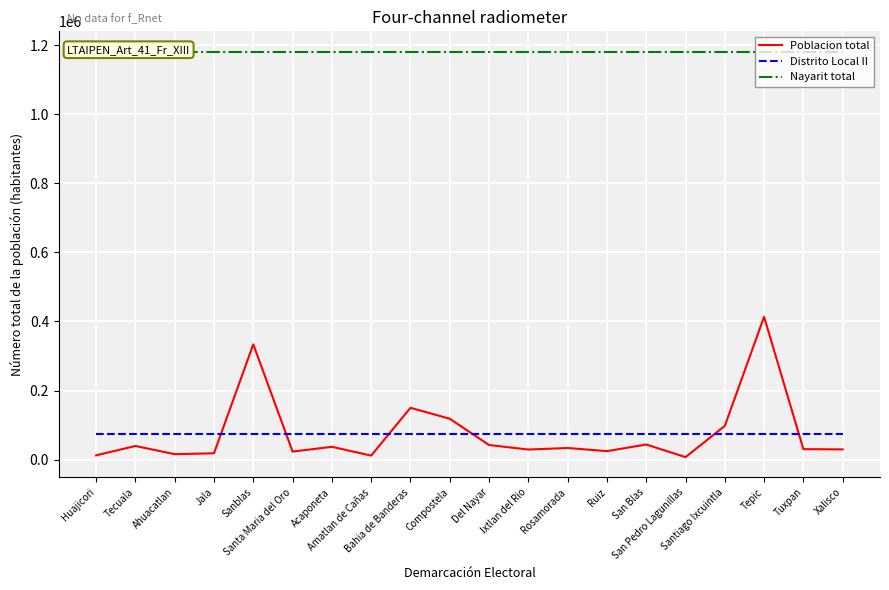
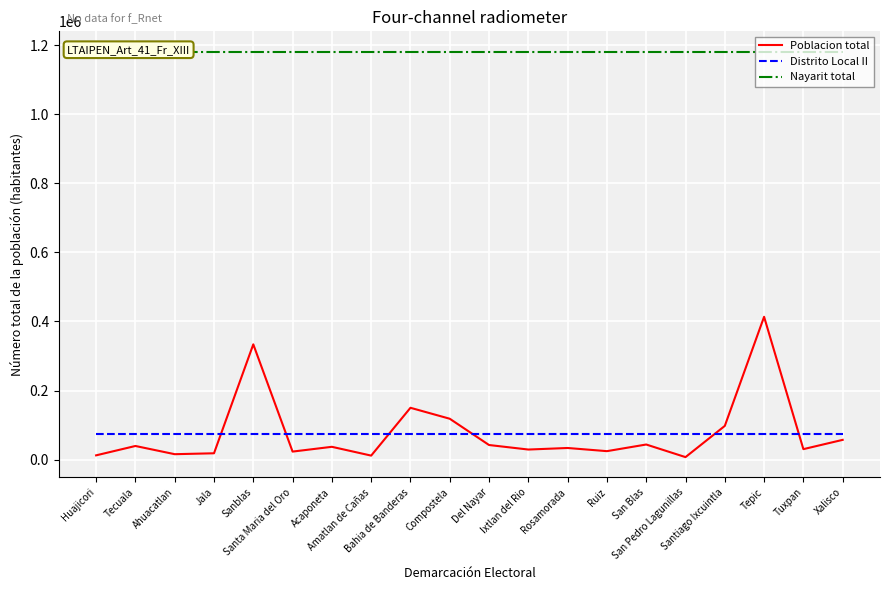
  {
    "Poblacion total": {
      "Huajicori": 10000,
      "Tecuala": 40000,
      "Ahuacatlan": 20000,
      "Jala": 20000,
      "Sanblas": 330000,
      "Santa Maria del Oro": 20000,
      "Acaponeta": 40000,
      "Amatlan de Cañas": 10000,
      "Bahia de Banderas": 150000,
      "Compostela": 120000,
      "Del Nayar": 40000,
      "Ixtlan del Rio": 30000,
      "Rosamorada": 30000,
      "Ruiz": 20000,
      "San Blas": 40000,
      "San Pedro Lagunillas": 10000,
      "Santiago Ixcuintla": 100000,
      "Tepic": 410000,
      "Tuxpan": 30000,
-     "Xalisco": 30000
+     "Xalisco": 60000
    },
    "Distrito Local II": {
      "Huajicori": 70000,
      "Tecuala": 70000,
      "Ahuacatlan": 70000,
      "Jala": 70000,
      "Sanblas": 70000,
      "Santa Maria del Oro": 70000,
      "Acaponeta": 70000,
      "Amatlan de Cañas": 70000,
      "Bahia de Banderas": 70000,
      "Compostela": 70000,
      "Del Nayar": 70000,
      "Ixtlan del Rio": 70000,
      "Rosamorada": 70000,
      "Ruiz": 70000,
      "San Blas": 70000,
      "San Pedro Lagunillas": 70000,
      "Santiago Ixcuintla": 70000,
      "Tepic": 70000,
      "Tuxpan": 70000,
      "Xalisco": 70000
    },
    "Nayarit total": {
      "Jala": 1180000,
      "Sanblas": 1180000,
      "Santa Maria del Oro": 1180000,
      "Acaponeta": 1180000,
      "Amatlan de Cañas": 1180000,
      "Bahia de Banderas": 1180000,
      "Compostela": 1180000,
      "Del Nayar": 1180000,
      "Ixtlan del Rio": 1180000,
      "Rosamorada": 1180000,
      "Ruiz": 1180000,
      "San Blas": 1180000,
      "San Pedro Lagunillas": 1180000,
      "Santiago Ixcuintla": 1180000
    }
  }
